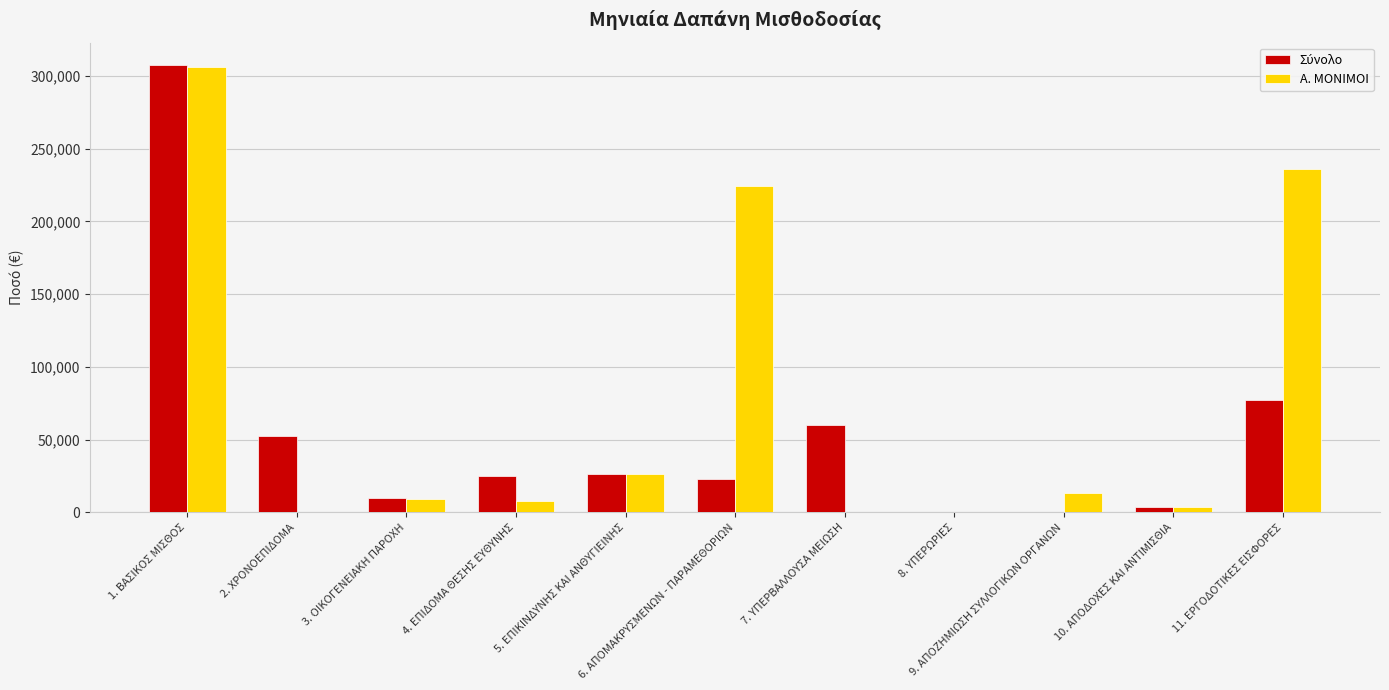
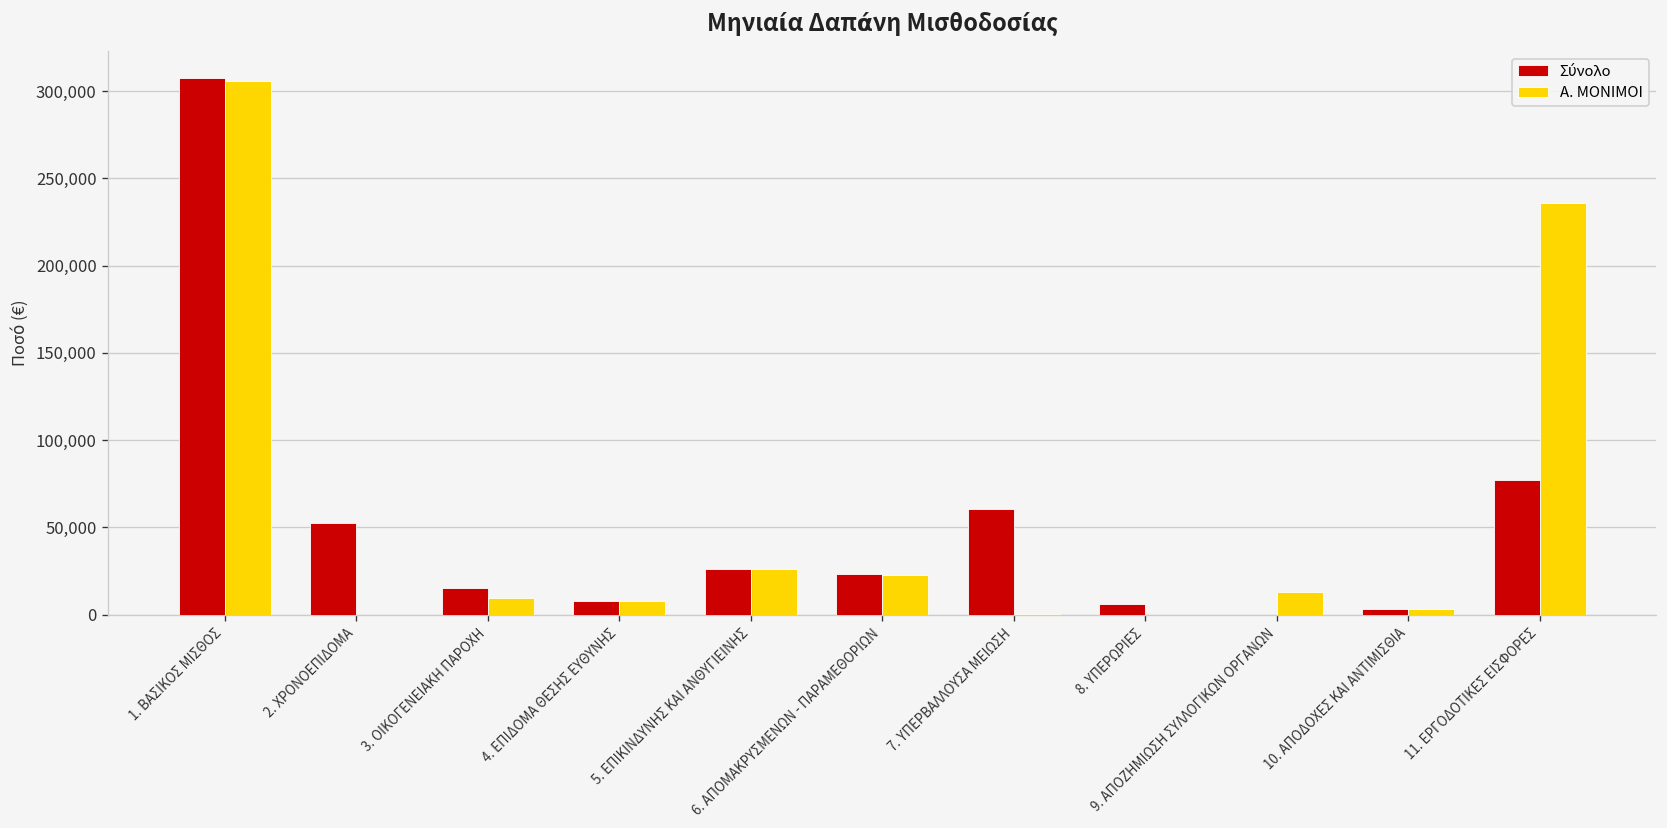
  {
    "Σύνολο": {
      "1. ΒΑΣΙΚΟΣ ΜΙΣΘΟΣ": "308,000",
      "2. ΧΡΟΝΟΕΠΙΔΟΜΑ": "53,000",
-     "3. ΟΙΚΟΓΕΝΕΙΑΚΗ ΠΑΡΟΧΗ": "9,000",
-     "4. ΕΠΙΔΟΜΑ ΘΕΣΗΣ ΕΥΘΥΝΗΣ": "25,000",
+     "3. ΟΙΚΟΓΕΝΕΙΑΚΗ ΠΑΡΟΧΗ": "16,000",
+     "4. ΕΠΙΔΟΜΑ ΘΕΣΗΣ ΕΥΘΥΝΗΣ": "8,000",
      "5. ΕΠΙΚΙΝΔΥΝΗΣ ΚΑΙ ΑΝΘΥΓΙΕΙΝΗΣ": "26,000",
      "6. ΑΠΟΜΑΚΡΥΣΜΕΝΩΝ - ΠΑΡΑΜΕΘΟΡΙΩΝ": "23,000",
      "7. ΥΠΕΡΒΑΛΛΟΥΣΑ ΜΕΙΩΣΗ": "60,000",
-     "8. ΥΠΕΡΩΡΙΕΣ": "0",
+     "8. ΥΠΕΡΩΡΙΕΣ": "6,000",
      "9. ΑΠΟΖΗΜΙΩΣΗ ΣΥΛΛΟΓΙΚΩΝ ΟΡΓΑΝΩΝ": "0",
      "10. ΑΠΟΔΟΧΕΣ ΚΑΙ ΑΝΤΙΜΙΣΘΙΑ": "3,000",
      "11. ΕΡΓΟΔΟΤΙΚΕΣ ΕΙΣΦΟΡΕΣ": "77,000"
    },
    "Α. ΜΟΝΙΜΟΙ": {
      "1. ΒΑΣΙΚΟΣ ΜΙΣΘΟΣ": "306,000",
      "2. ΧΡΟΝΟΕΠΙΔΟΜΑ": "0",
      "3. ΟΙΚΟΓΕΝΕΙΑΚΗ ΠΑΡΟΧΗ": "9,000",
      "4. ΕΠΙΔΟΜΑ ΘΕΣΗΣ ΕΥΘΥΝΗΣ": "8,000",
      "5. ΕΠΙΚΙΝΔΥΝΗΣ ΚΑΙ ΑΝΘΥΓΙΕΙΝΗΣ": "26,000",
-     "6. ΑΠΟΜΑΚΡΥΣΜΕΝΩΝ - ΠΑΡΑΜΕΘΟΡΙΩΝ": "224,000",
+     "6. ΑΠΟΜΑΚΡΥΣΜΕΝΩΝ - ΠΑΡΑΜΕΘΟΡΙΩΝ": "23,000",
      "8. ΥΠΕΡΩΡΙΕΣ": "0",
      "9. ΑΠΟΖΗΜΙΩΣΗ ΣΥΛΛΟΓΙΚΩΝ ΟΡΓΑΝΩΝ": "13,000",
      "10. ΑΠΟΔΟΧΕΣ ΚΑΙ ΑΝΤΙΜΙΣΘΙΑ": "3,000",
      "11. ΕΡΓΟΔΟΤΙΚΕΣ ΕΙΣΦΟΡΕΣ": "236,000"
    }
  }
